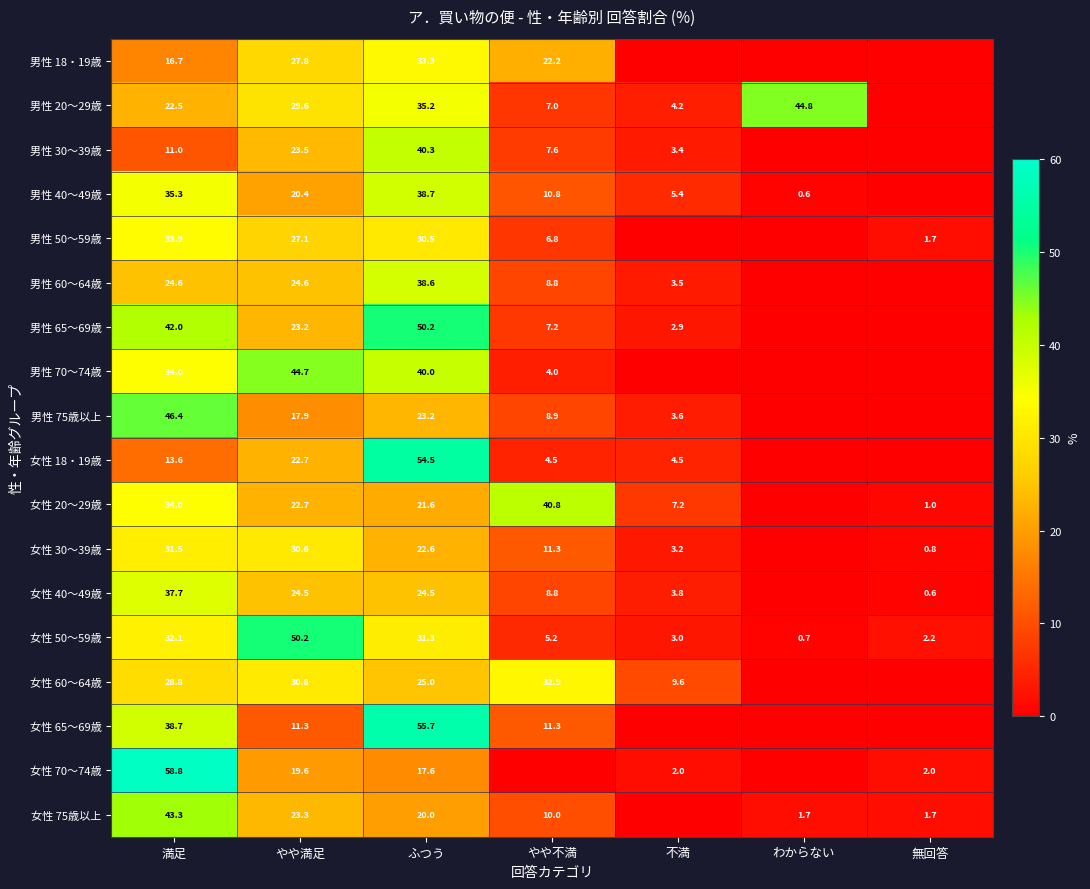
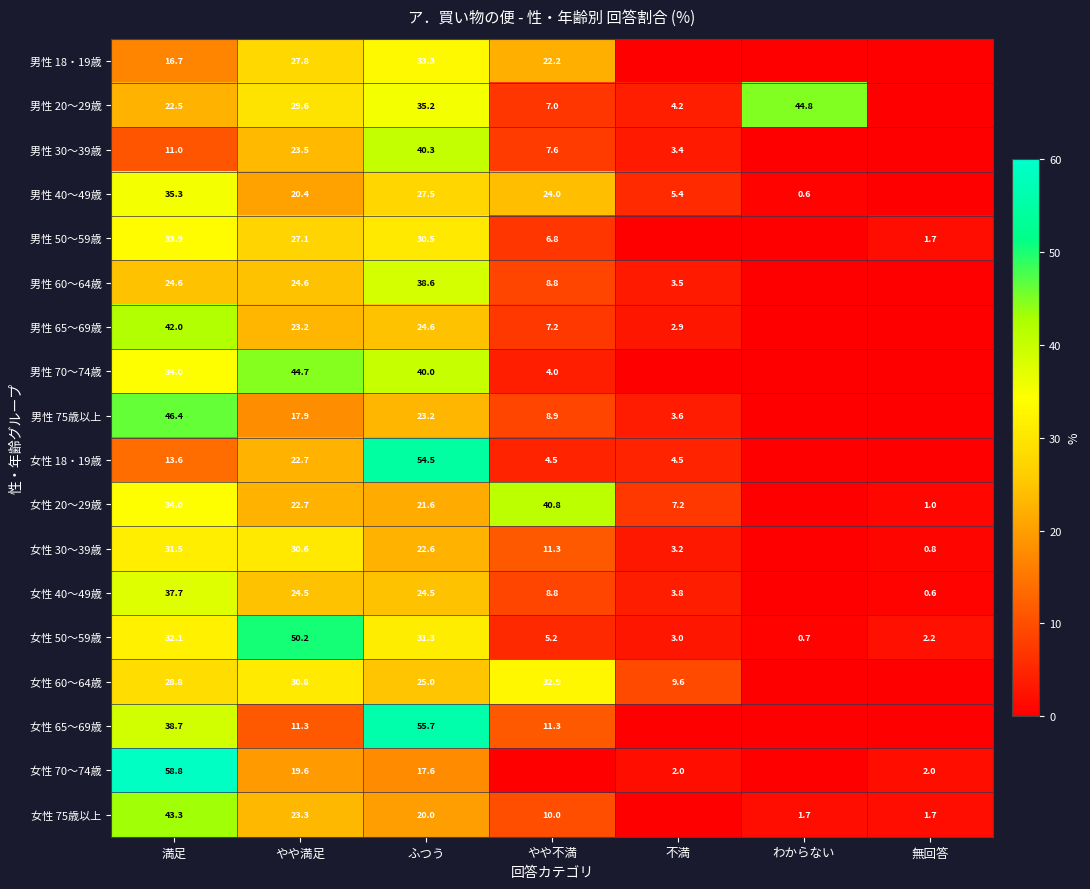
  {
    "男性 18・19歳": {
      "満足": 16.7,
      "やや満足": 27.8,
      "ふつう": 33.3,
      "やや不満": 22.2
    },
    "男性 20～29歳": {
      "満足": 22.5,
      "やや満足": 29.6,
      "ふつう": 35.2,
      "やや不満": 7.0,
      "不満": 4.2,
      "わからない": 44.8
    },
    "男性 30～39歳": {
      "満足": 11.0,
      "やや満足": 23.5,
      "ふつう": 40.3,
      "やや不満": 7.6,
      "不満": 3.4
    },
    "男性 40～49歳": {
      "満足": 35.3,
      "やや満足": 20.4,
-     "ふつう": 38.7,
-     "やや不満": 10.8,
+     "ふつう": 27.5,
+     "やや不満": 24.0,
      "不満": 5.4,
      "わからない": 0.6
    },
    "男性 50～59歳": {
      "満足": 33.9,
      "やや満足": 27.1,
      "ふつう": 30.5,
      "やや不満": 6.8,
      "無回答": 1.7
    },
    "男性 60～64歳": {
      "満足": 24.6,
      "やや満足": 24.6,
      "ふつう": 38.6,
      "やや不満": 8.8,
      "不満": 3.5
    },
    "男性 65～69歳": {
      "満足": 42.0,
      "やや満足": 23.2,
-     "ふつう": 50.2,
+     "ふつう": 24.6,
      "やや不満": 7.2,
      "不満": 2.9
    },
    "男性 70～74歳": {
      "満足": 34.0,
      "やや満足": 44.7,
      "ふつう": 40.0,
      "やや不満": 4.0
    },
    "男性 75歳以上": {
      "満足": 46.4,
      "やや満足": 17.9,
      "ふつう": 23.2,
      "やや不満": 8.9,
      "不満": 3.6
    },
    "女性 18・19歳": {
      "満足": 13.6,
      "やや満足": 22.7,
      "ふつう": 54.5,
      "やや不満": 4.5,
      "不満": 4.5
    },
    "女性 20～29歳": {
      "満足": 34.0,
      "やや満足": 22.7,
      "ふつう": 21.6,
      "やや不満": 40.8,
      "不満": 7.2,
      "無回答": 1.0
    },
    "女性 30～39歳": {
      "満足": 31.5,
      "やや満足": 30.6,
      "ふつう": 22.6,
      "やや不満": 11.3,
      "不満": 3.2,
      "無回答": 0.8
    },
    "女性 40～49歳": {
      "満足": 37.7,
      "やや満足": 24.5,
      "ふつう": 24.5,
      "やや不満": 8.8,
      "不満": 3.8,
      "無回答": 0.6
    },
    "女性 50～59歳": {
      "満足": 32.1,
      "やや満足": 50.2,
      "ふつう": 31.3,
      "やや不満": 5.2,
      "不満": 3.0,
      "わからない": 0.7,
      "無回答": 2.2
    },
    "女性 60～64歳": {
      "満足": 28.8,
      "やや満足": 30.8,
      "ふつう": 25.0,
      "やや不満": 32.9,
      "不満": 9.6
    },
    "女性 65～69歳": {
      "満足": 38.7,
      "やや満足": 11.3,
      "ふつう": 55.7,
      "やや不満": 11.3
    },
    "女性 70～74歳": {
      "満足": 58.8,
      "やや満足": 19.6,
      "ふつう": 17.6,
      "不満": 2.0,
      "無回答": 2.0
    },
    "女性 75歳以上": {
      "満足": 43.3,
      "やや満足": 23.3,
      "ふつう": 20.0,
      "やや不満": 10.0,
      "わからない": 1.7,
      "無回答": 1.7
    }
  }
